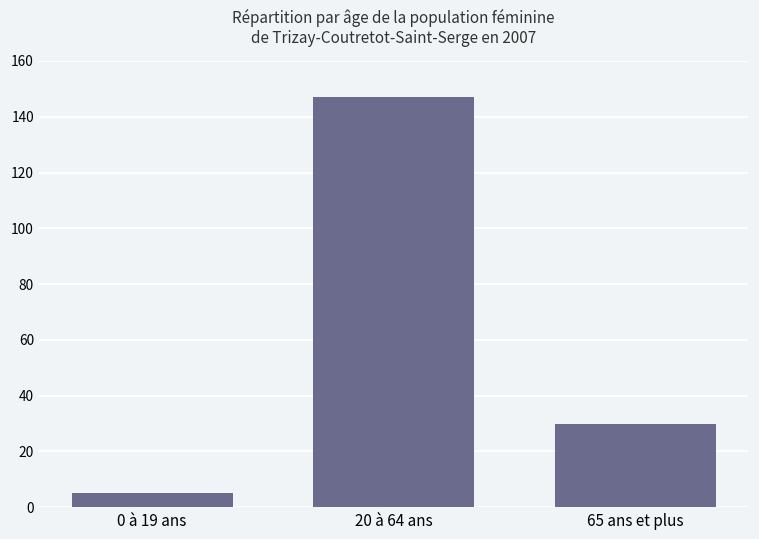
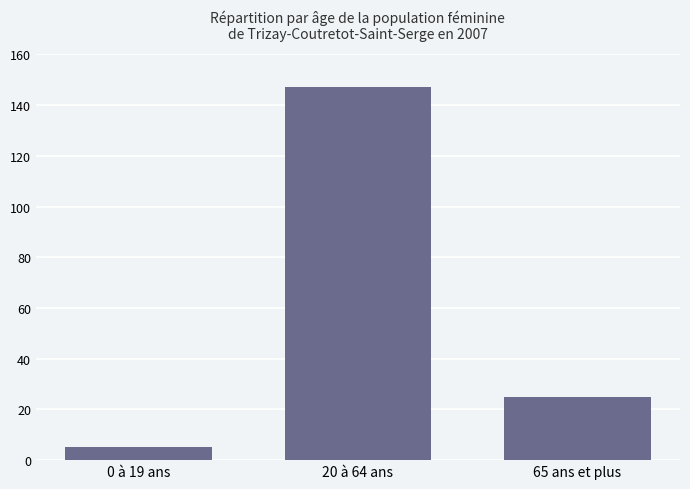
  {
    "0 à 19 ans": 5,
    "20 à 64 ans": 147,
-   "65 ans et plus": 30
+   "65 ans et plus": 25
  }
